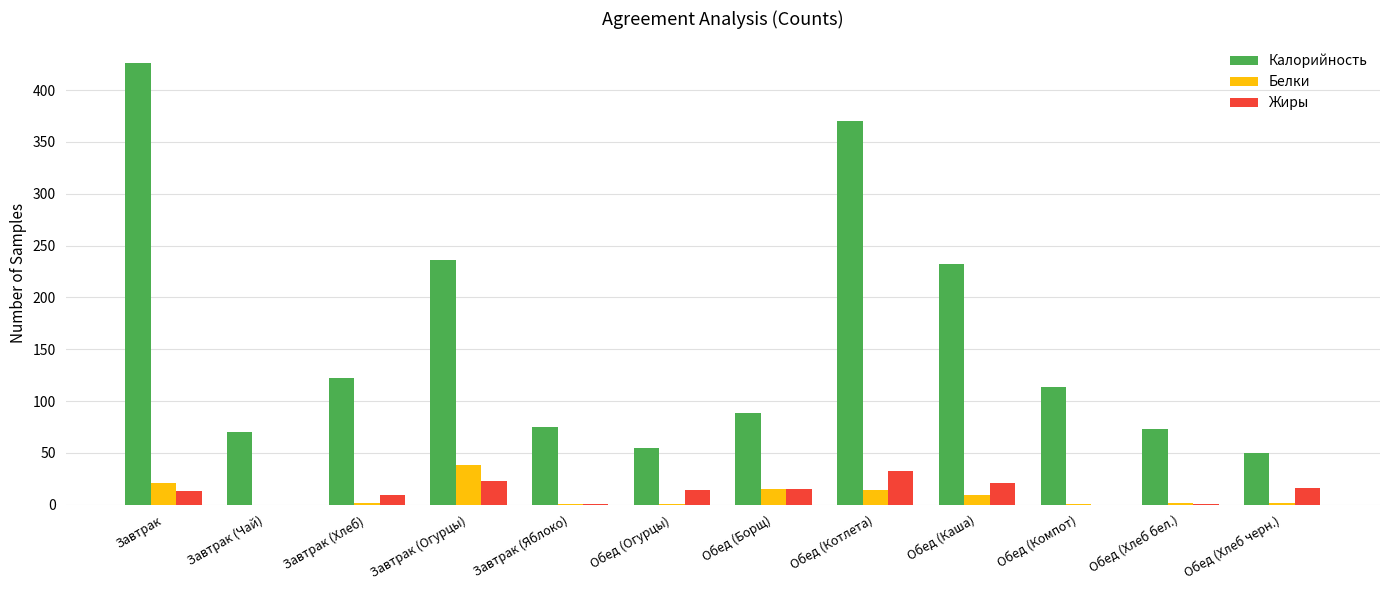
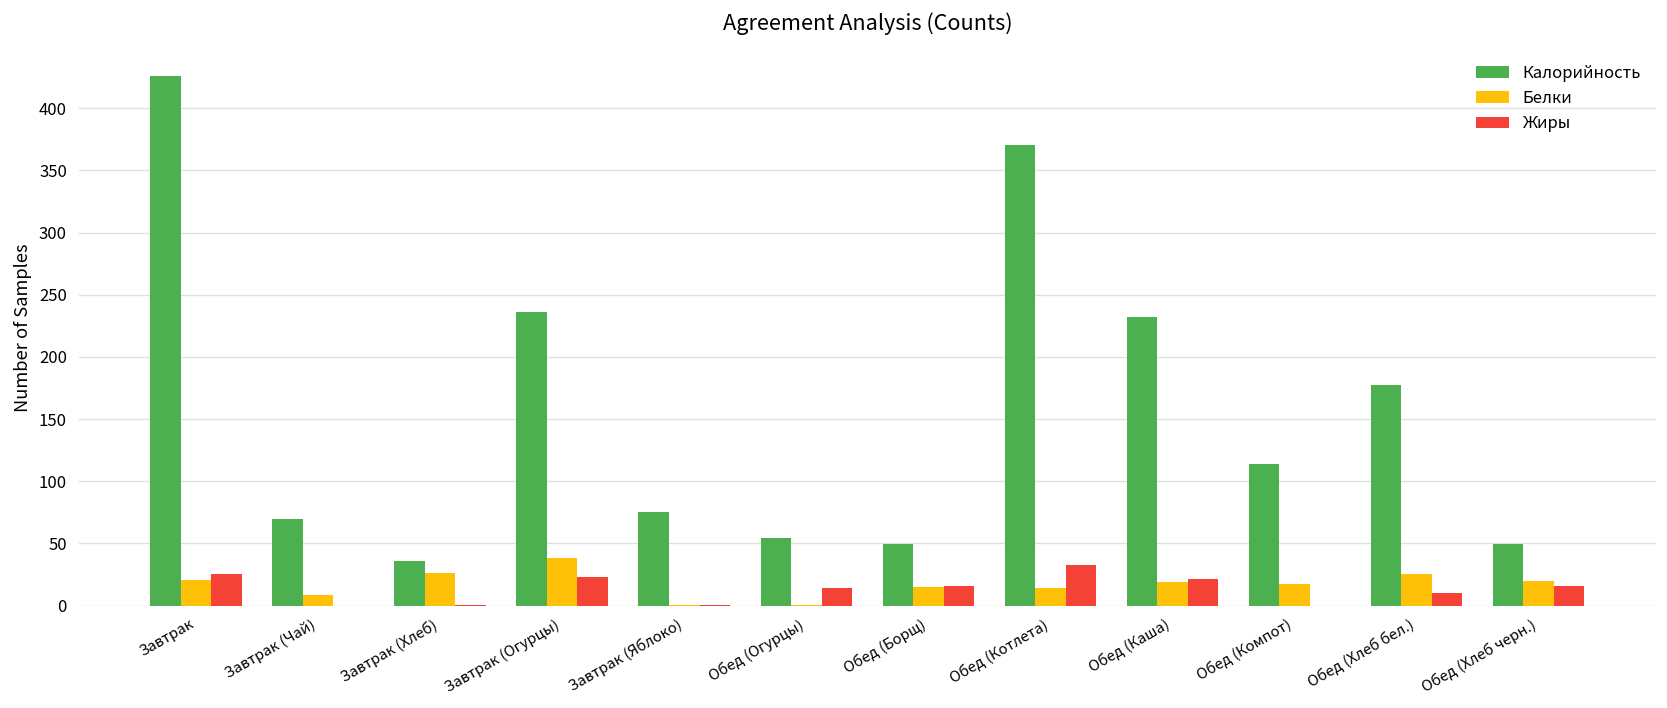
  {
    "Калорийность": {
      "Завтрак": 426,
      "Завтрак (Чай)": 70,
-     "Завтрак (Хлеб)": 123,
+     "Завтрак (Хлеб)": 36,
      "Завтрак (Огурцы)": 237,
      "Завтрак (Яблоко)": 75,
      "Обед (Огурцы)": 55,
-     "Обед (Борщ)": 89,
+     "Обед (Борщ)": 50,
      "Обед (Котлета)": 371,
      "Обед (Каша)": 232,
      "Обед (Компот)": 114,
-     "Обед (Хлеб бел.)": 73,
+     "Обед (Хлеб бел.)": 177,
      "Обед (Хлеб черн.)": 50
    },
    "Белки": {
      "Завтрак": 21,
-     "Завтрак (Чай)": 0,
-     "Завтрак (Хлеб)": 2,
+     "Завтрак (Чай)": 8,
+     "Завтрак (Хлеб)": 26,
      "Завтрак (Огурцы)": 38,
      "Обед (Борщ)": 15,
      "Обед (Котлета)": 14,
-     "Обед (Каша)": 9,
-     "Обед (Компот)": 1,
-     "Обед (Хлеб бел.)": 2,
-     "Обед (Хлеб черн.)": 2
+     "Обед (Каша)": 19,
+     "Обед (Компот)": 18,
+     "Обед (Хлеб бел.)": 25,
+     "Обед (Хлеб черн.)": 20
    },
    "Жиры": {
-     "Завтрак": 13,
-     "Завтрак (Хлеб)": 9,
+     "Завтрак": 25,
+     "Завтрак (Хлеб)": 0,
      "Завтрак (Огурцы)": 23,
      "Обед (Огурцы)": 14,
      "Обед (Борщ)": 15,
      "Обед (Котлета)": 33,
      "Обед (Каша)": 21,
      "Обед (Компот)": 0,
-     "Обед (Хлеб бел.)": 0,
+     "Обед (Хлеб бел.)": 10,
      "Обед (Хлеб черн.)": 16
    }
  }
